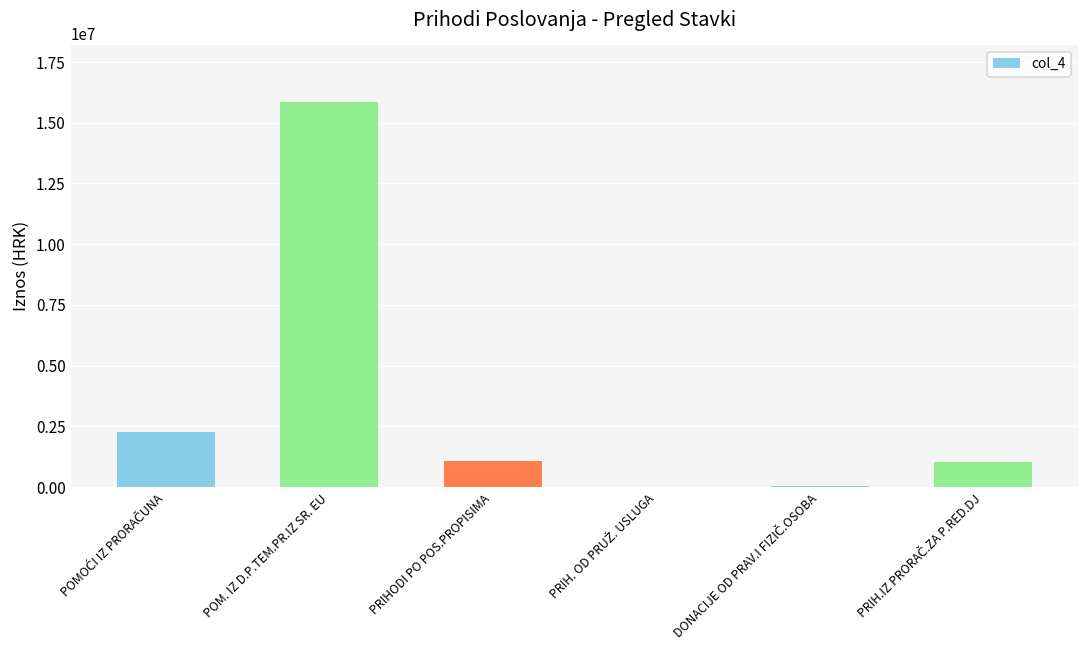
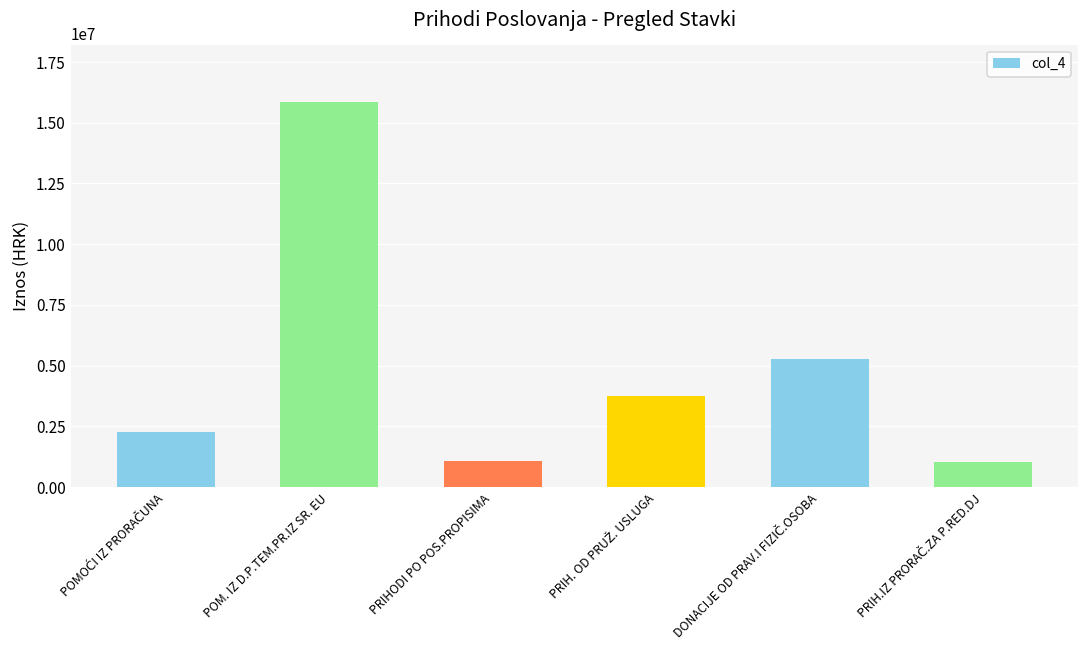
  {
    "POMOĆI IZ PRORAČUNA": 2300000,
    "POM. IZ D.P.TEM.PR.IZ SR. EU": 15800000,
    "PRIHODI PO POS.PROPISIMA": 1100000,
-   "PRIH. OD PRUŽ. USLUGA": 0,
-   "DONACIJE OD PRAV.I FIZIČ.OSOBA": 0,
+   "PRIH. OD PRUŽ. USLUGA": 3700000,
+   "DONACIJE OD PRAV.I FIZIČ.OSOBA": 5300000,
    "PRIH.IZ PRORAČ.ZA P.RED.DJ": 1000000
  }
